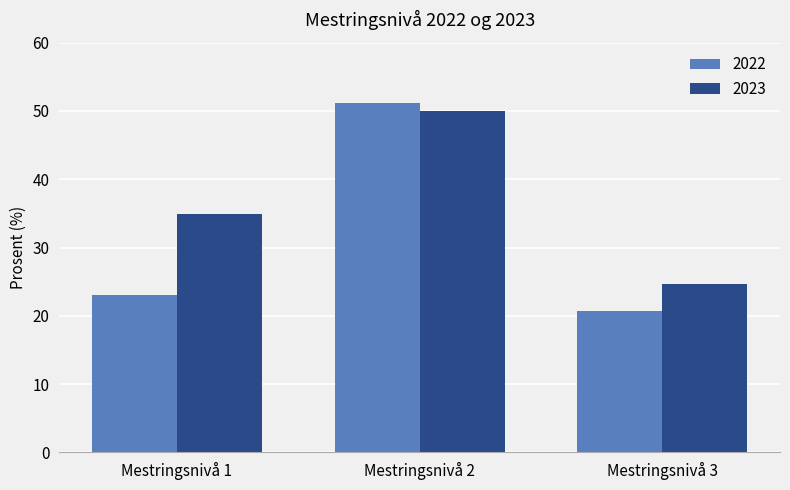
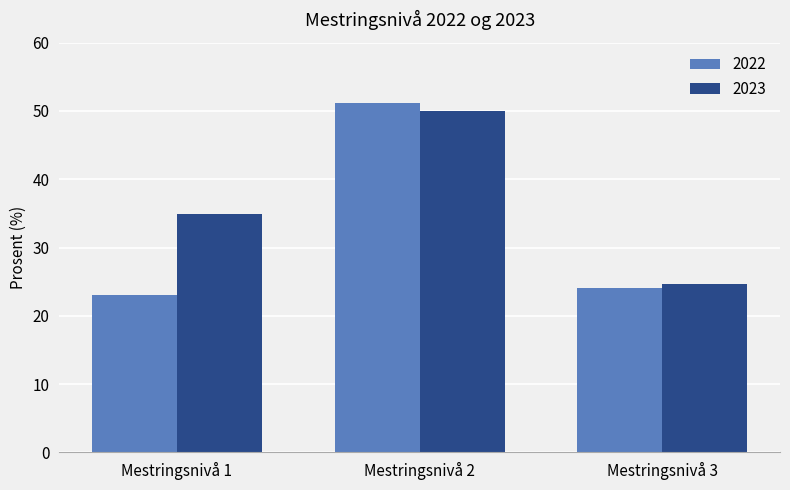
  {
    "2022": {
      "Mestringsnivå 1": 23,
      "Mestringsnivå 2": 51,
-     "Mestringsnivå 3": 21
+     "Mestringsnivå 3": 24
    },
    "2023": {
      "Mestringsnivå 1": 35,
      "Mestringsnivå 2": 50,
      "Mestringsnivå 3": 25
    }
  }
